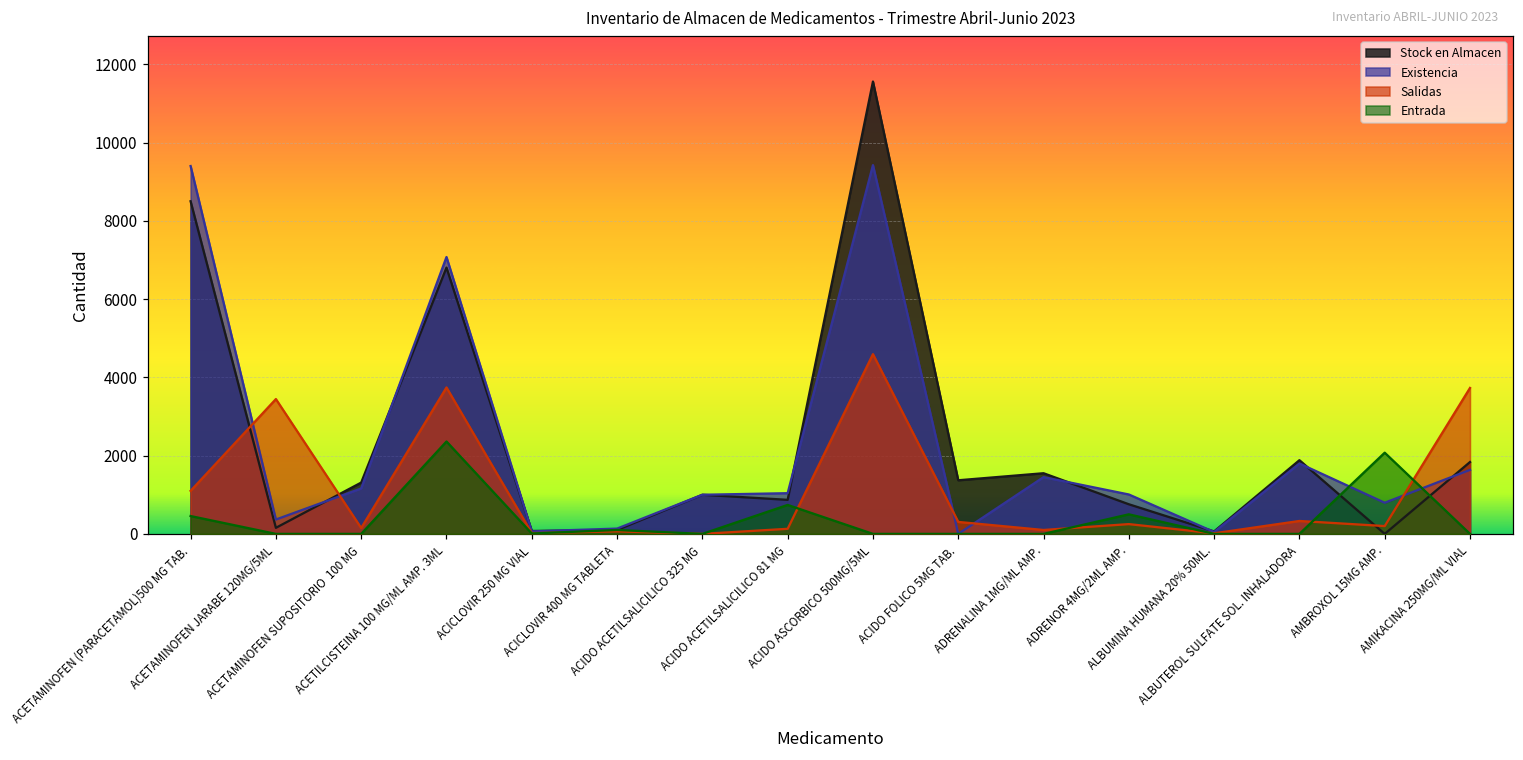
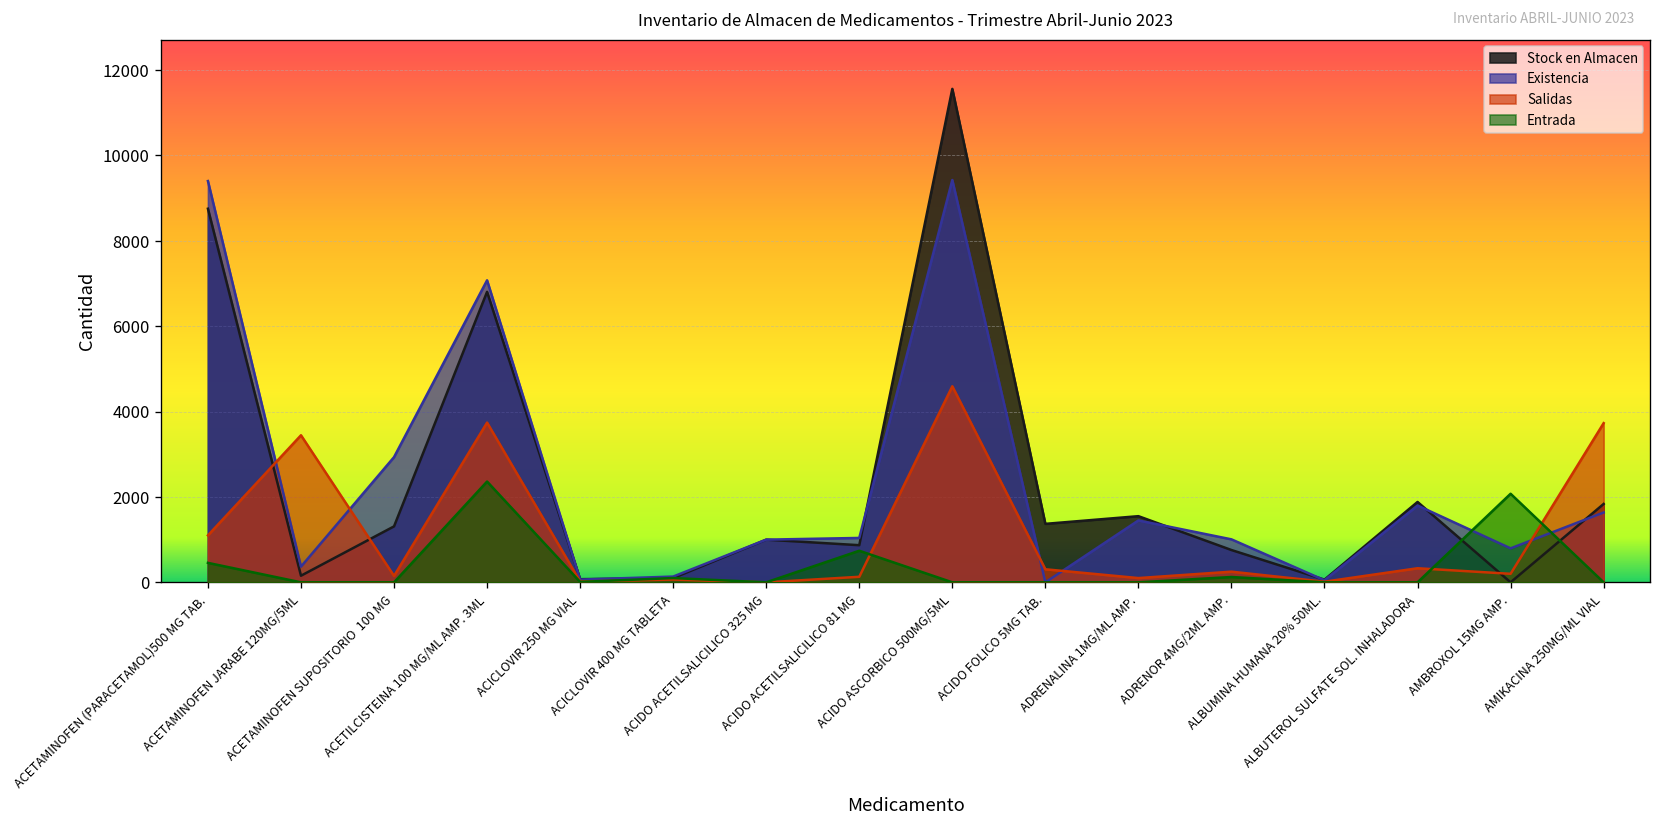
  {
    "Stock en Almacen": {
-     "ACETAMINOFEN (PARACETAMOL)500 MG TAB.": 8500,
+     "ACETAMINOFEN (PARACETAMOL)500 MG TAB.": 8800,
      "ACETAMINOFEN JARABE 120MG/5ML": 200,
      "ACETAMINOFEN SUPOSITORIO 100 MG": 1300,
      "ACETILCISTEINA 100 MG/ML AMP. 3ML": 6800,
      "ACIDO ACETILSALICILICO 81 MG": 900,
      "ACIDO ASCORBICO 500MG/5ML": 11600,
      "ACIDO FOLICO 5MG TAB.": 1400,
      "ADRENALINA 1MG/ML AMP.": 1600,
      "ADRENOR 4MG/2ML AMP.": 800,
      "ALBUTEROL SULFATE SOL. INHALADORA": 1900,
      "AMBROXOL 15MG AMP.": 0,
      "AMIKACINA 250MG/ML VIAL": 1800
    },
    "Existencia": {
      "ACETAMINOFEN (PARACETAMOL)500 MG TAB.": 9400,
      "ACETAMINOFEN JARABE 120MG/5ML": 400,
-     "ACETAMINOFEN SUPOSITORIO 100 MG": 1200,
+     "ACETAMINOFEN SUPOSITORIO 100 MG": 2900,
      "ACETILCISTEINA 100 MG/ML AMP. 3ML": 7100,
      "ACIDO ACETILSALICILICO 81 MG": 1000,
      "ACIDO ASCORBICO 500MG/5ML": 9400,
      "ADRENALINA 1MG/ML AMP.": 1500,
      "ADRENOR 4MG/2ML AMP.": 1000,
      "ALBUTEROL SULFATE SOL. INHALADORA": 1800,
      "AMBROXOL 15MG AMP.": 800,
      "AMIKACINA 250MG/ML VIAL": 1600
    },
    "Salidas": {
      "ACETAMINOFEN (PARACETAMOL)500 MG TAB.": 1100,
      "ACETAMINOFEN JARABE 120MG/5ML": 3400,
      "ACETAMINOFEN SUPOSITORIO 100 MG": 200,
      "ACETILCISTEINA 100 MG/ML AMP. 3ML": 3700,
      "ACIDO ACETILSALICILICO 81 MG": 100,
      "ACIDO ASCORBICO 500MG/5ML": 4600,
      "ACIDO FOLICO 5MG TAB.": 300,
      "ADRENALINA 1MG/ML AMP.": 100,
      "ADRENOR 4MG/2ML AMP.": 300,
      "ALBUTEROL SULFATE SOL. INHALADORA": 300,
      "AMBROXOL 15MG AMP.": 200,
      "AMIKACINA 250MG/ML VIAL": 3700
    },
    "Entrada": {
      "ACETAMINOFEN (PARACETAMOL)500 MG TAB.": 500,
      "ACETAMINOFEN JARABE 120MG/5ML": 0,
      "ACETAMINOFEN SUPOSITORIO 100 MG": 0,
      "ACETILCISTEINA 100 MG/ML AMP. 3ML": 2400,
      "ACIDO ACETILSALICILICO 81 MG": 700,
      "ACIDO ASCORBICO 500MG/5ML": 0,
      "ADRENALINA 1MG/ML AMP.": 0,
-     "ADRENOR 4MG/2ML AMP.": 500,
+     "ADRENOR 4MG/2ML AMP.": 100,
      "ALBUTEROL SULFATE SOL. INHALADORA": 0,
      "AMBROXOL 15MG AMP.": 2100,
      "AMIKACINA 250MG/ML VIAL": 0
    }
  }
